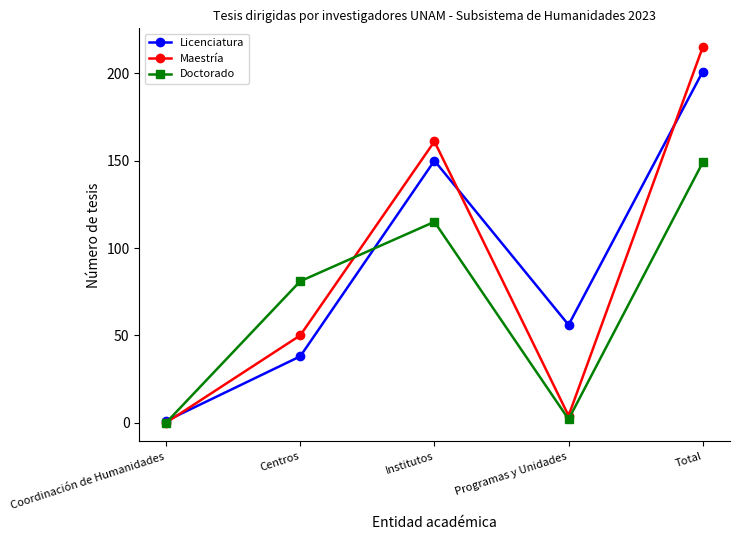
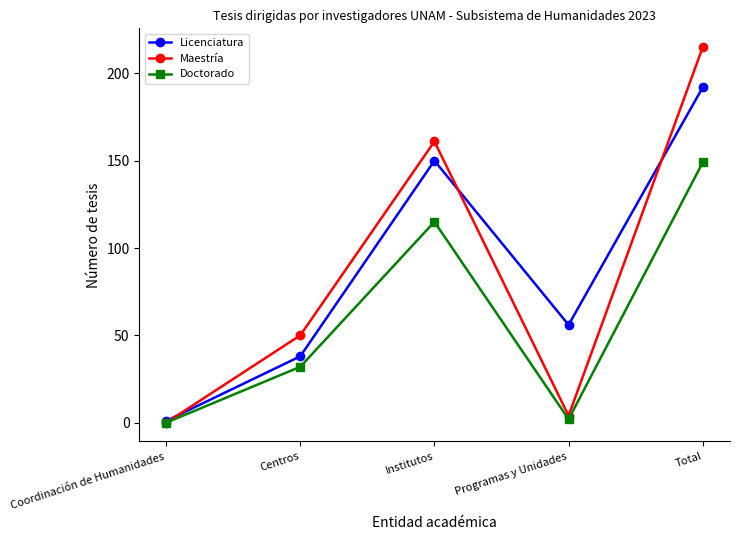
  {
    "Licenciatura": {
      "Centros": 38,
      "Institutos": 150,
      "Programas y Unidades": 56,
-     "Total": 201
+     "Total": 192
    },
    "Maestría": {
      "Centros": 50,
      "Institutos": 161,
      "Programas y Unidades": 4,
      "Total": 215
    },
    "Doctorado": {
-     "Centros": 81,
+     "Centros": 32,
      "Institutos": 115,
      "Programas y Unidades": 2,
      "Total": 149
    }
  }
